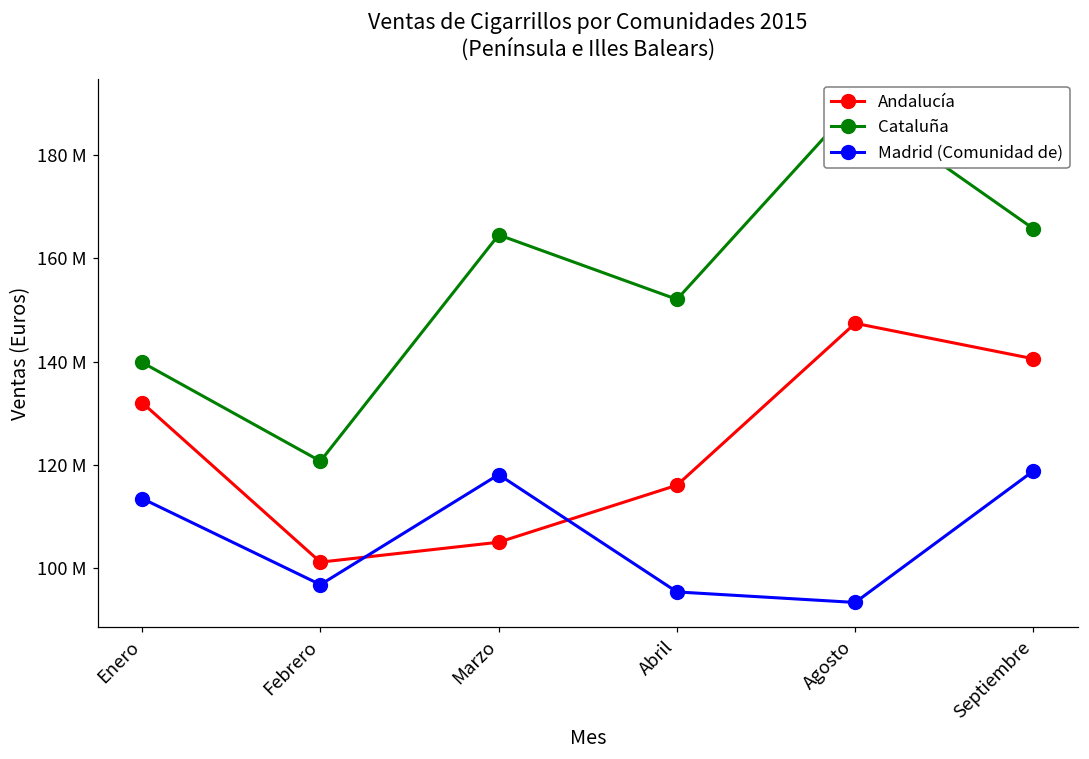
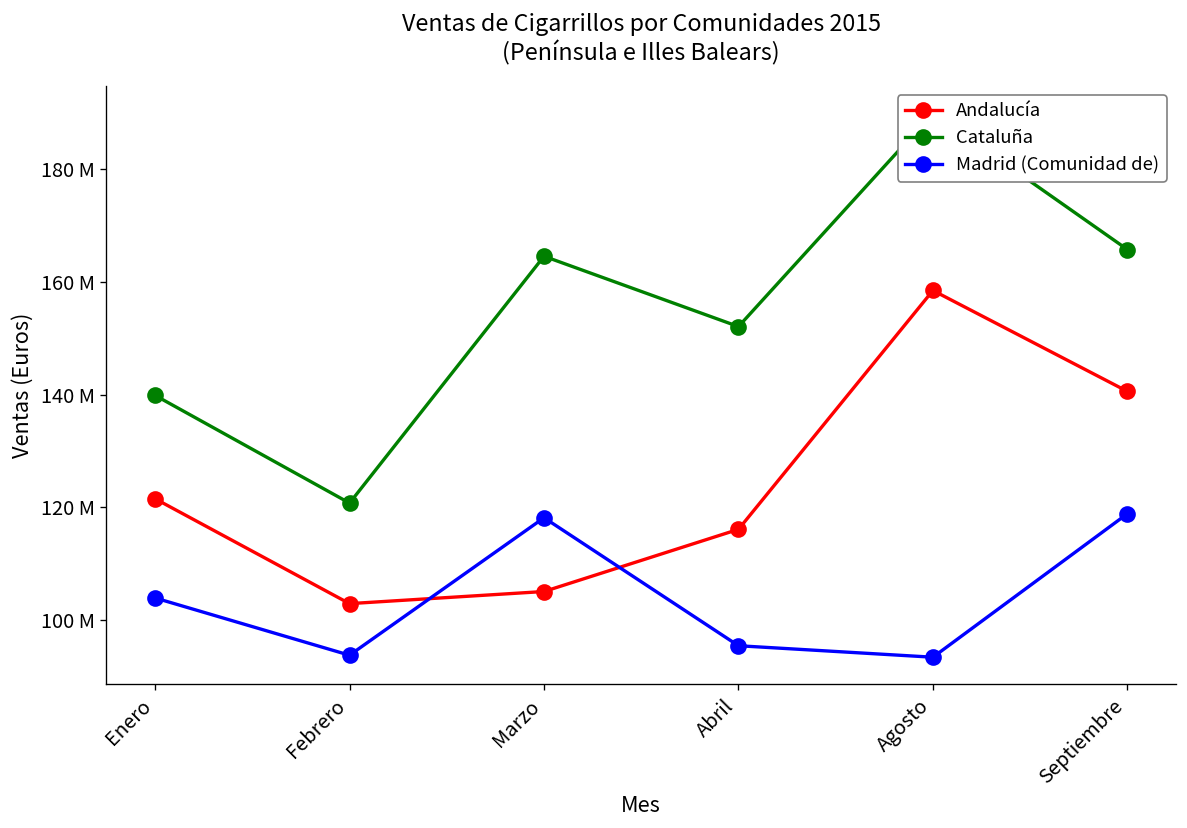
  {
    "Andalucía": {
-     "Enero": 132000000,
-     "Febrero": 101000000,
+     "Enero": 122000000,
+     "Febrero": 103000000,
      "Marzo": 105000000,
      "Abril": 116000000,
-     "Agosto": 147000000,
+     "Agosto": 158000000,
      "Septiembre": 141000000
    },
    "Cataluña": {
      "Enero": 140000000,
      "Febrero": 121000000,
      "Marzo": 165000000,
      "Abril": 152000000,
      "Septiembre": 166000000
    },
    "Madrid (Comunidad de)": {
-     "Enero": 114000000,
-     "Febrero": 97000000,
+     "Enero": 104000000,
+     "Febrero": 94000000,
      "Marzo": 118000000,
      "Abril": 95000000,
      "Agosto": 93000000,
      "Septiembre": 119000000
    }
  }
